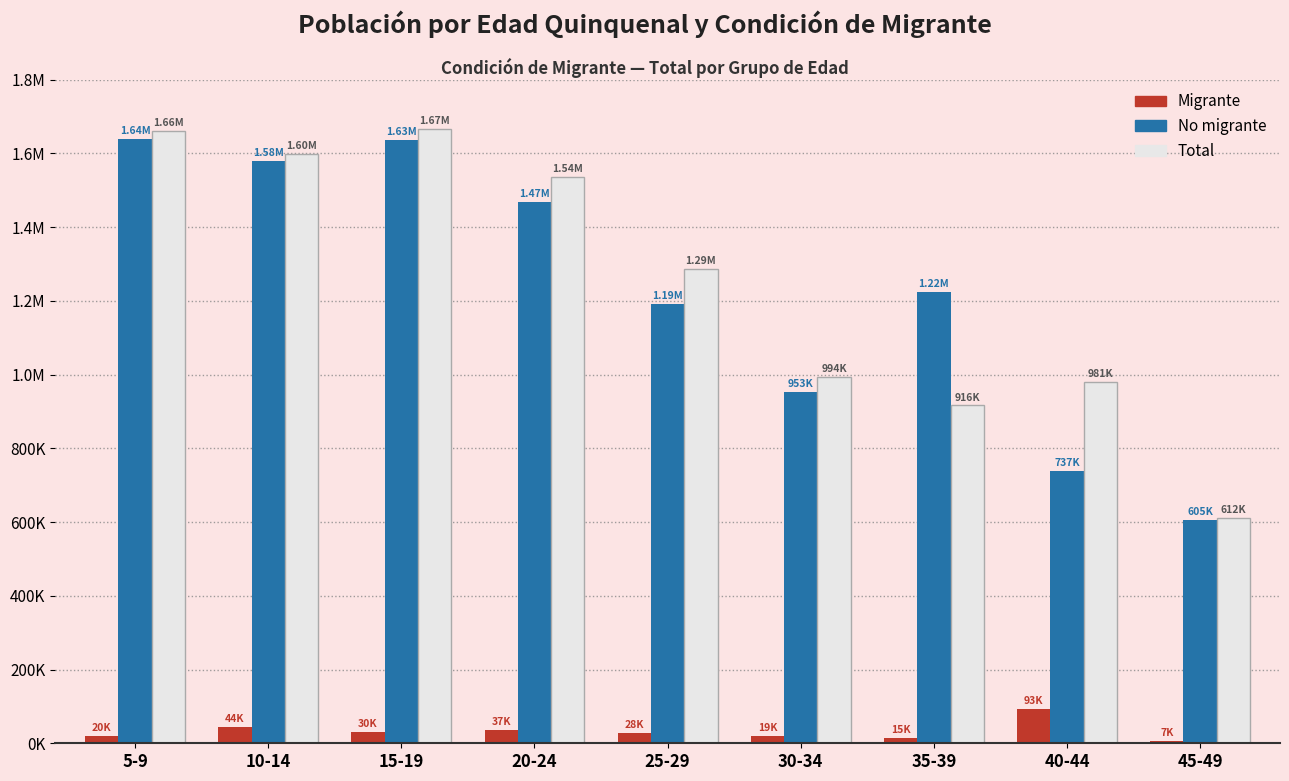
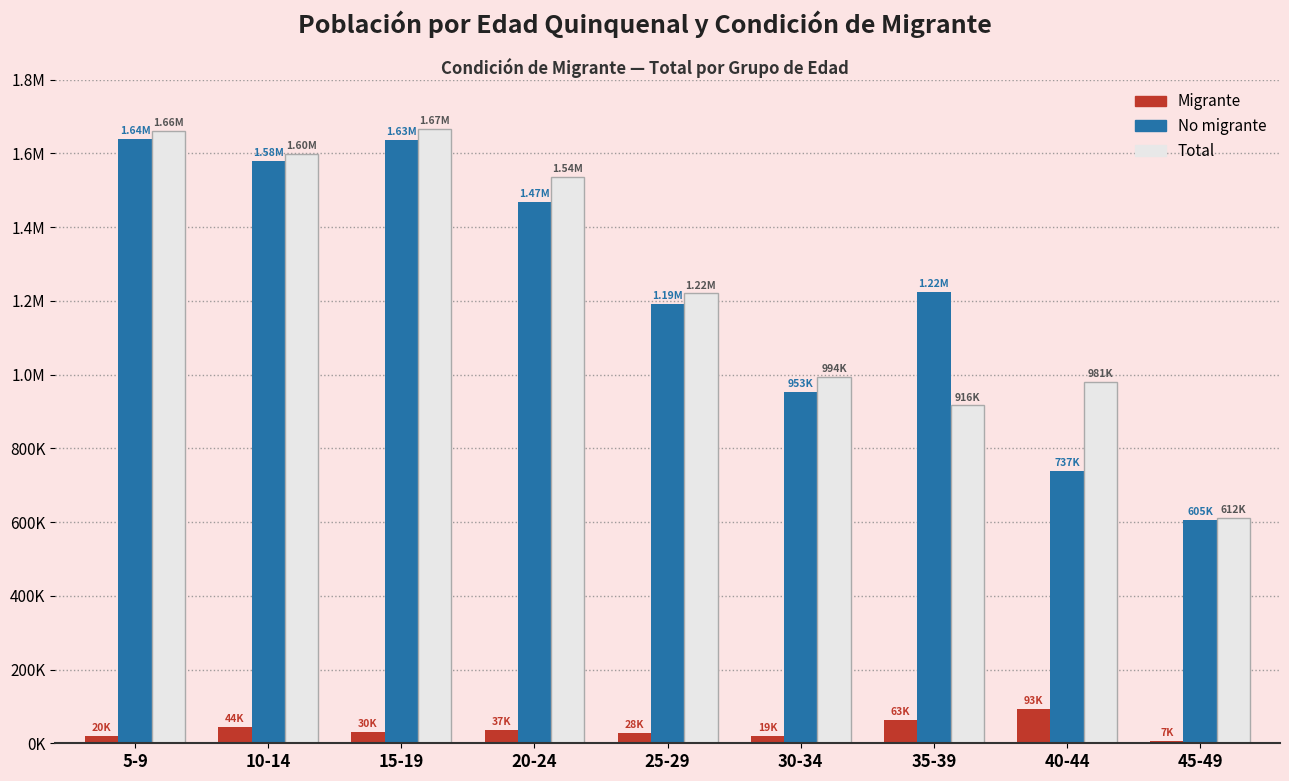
  {
    "Migrante": {
      "5-9": "20K",
      "10-14": "44K",
      "15-19": "30K",
      "20-24": "37K",
      "25-29": "28K",
      "30-34": "19K",
-     "35-39": "15K",
+     "35-39": "63K",
      "40-44": "93K",
      "45-49": "7K"
    },
    "No migrante": {
      "5-9": "1.64M",
      "10-14": "1.58M",
      "15-19": "1.63M",
      "20-24": "1.47M",
      "25-29": "1.19M",
      "30-34": "953K",
      "35-39": "1.22M",
      "40-44": "737K",
      "45-49": "605K"
    },
    "Total": {
      "5-9": "1.66M",
      "10-14": "1.60M",
      "15-19": "1.67M",
      "20-24": "1.54M",
-     "25-29": "1.29M",
+     "25-29": "1.22M",
      "30-34": "994K",
      "35-39": "916K",
      "40-44": "981K",
      "45-49": "612K"
    }
  }
